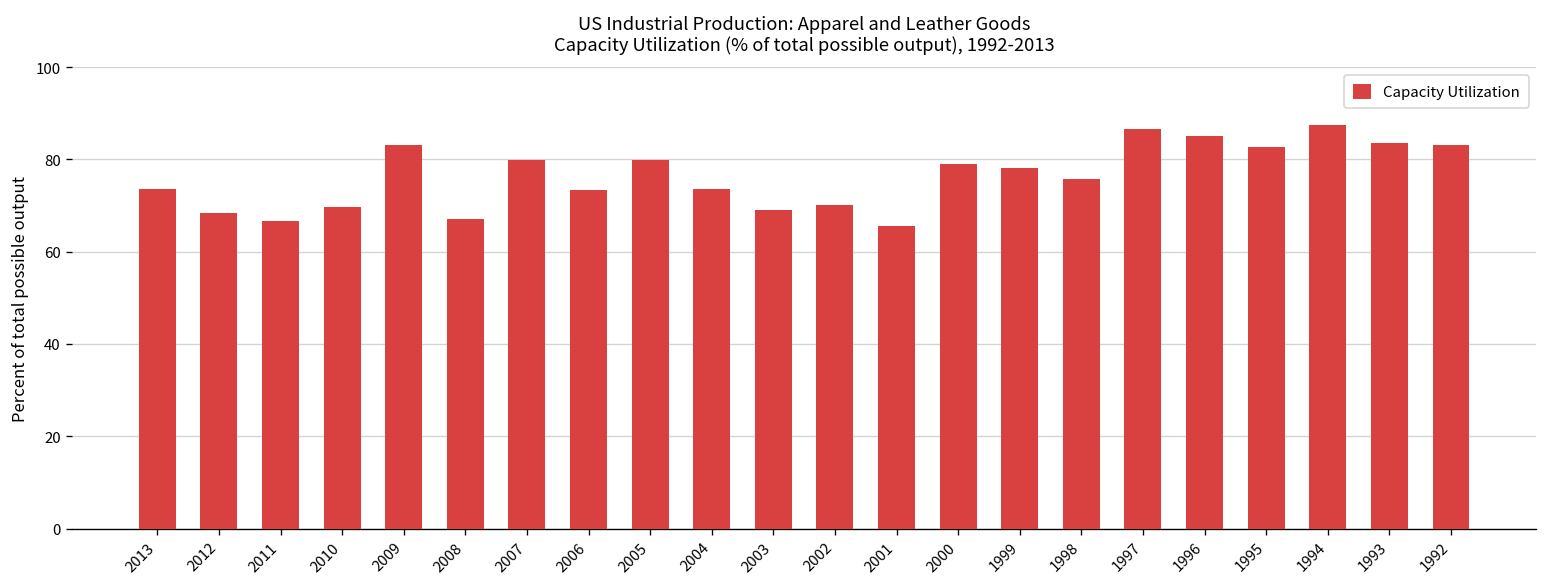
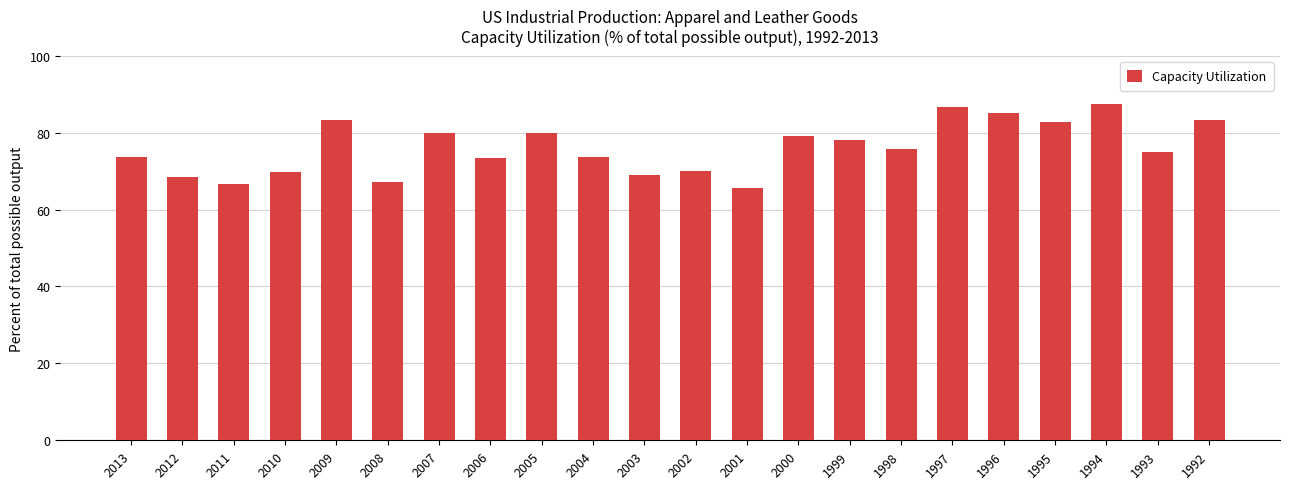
  {
    "2013": 74,
    "2012": 68,
    "2011": 67,
    "2010": 70,
    "2009": 83,
    "2008": 67,
    "2007": 80,
    "2006": 73,
    "2005": 80,
    "2004": 74,
    "2003": 69,
    "2002": 70,
    "2001": 66,
    "2000": 79,
    "1999": 78,
    "1998": 76,
    "1997": 87,
    "1996": 85,
    "1995": 83,
    "1994": 87,
-   "1993": 83,
+   "1993": 75,
    "1992": 83
  }
